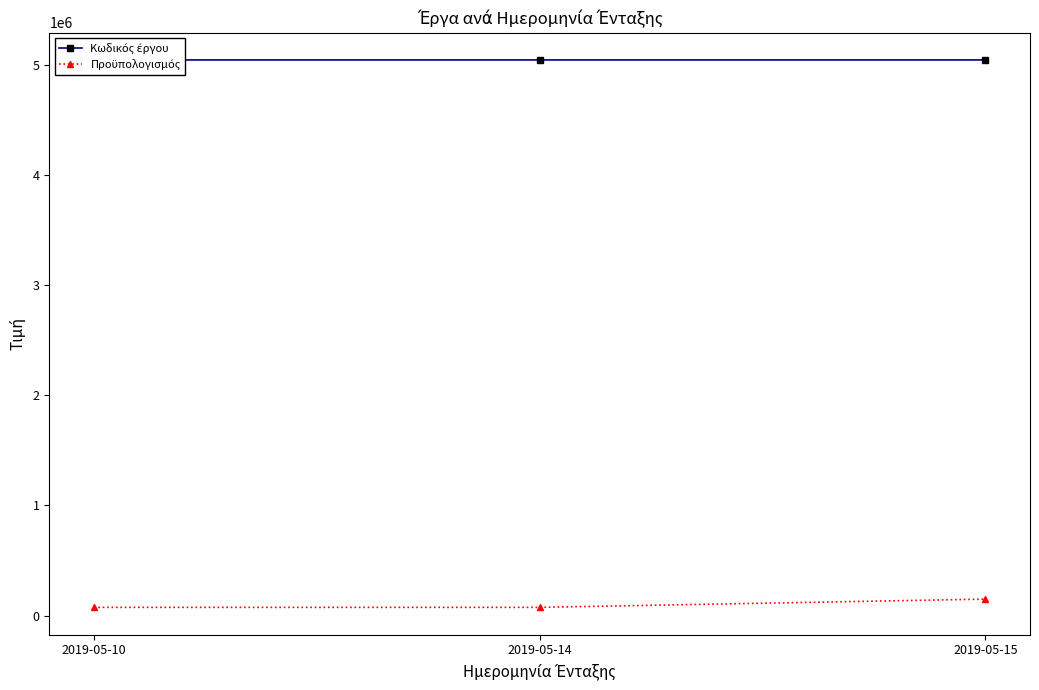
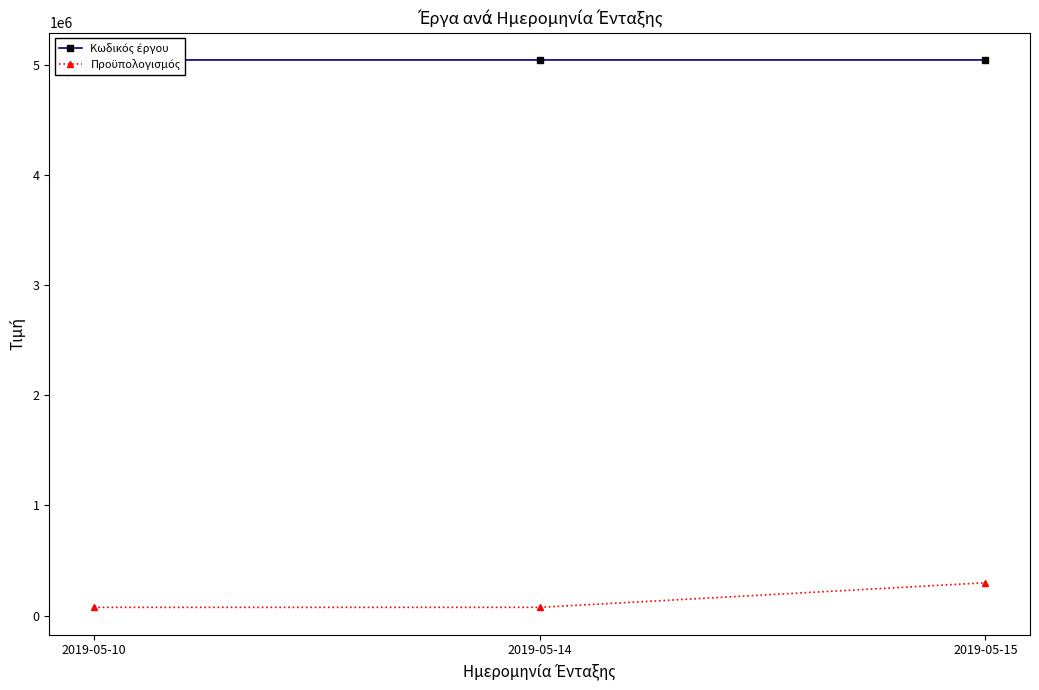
  {
    "Κωδικός έργου": {
      "2019-05-14": 5040000,
      "2019-05-15": 5040000
    },
    "Προϋπολογισμός": {
      "2019-05-10": 80000,
      "2019-05-14": 80000,
-     "2019-05-15": 150000
+     "2019-05-15": 300000
    }
  }
